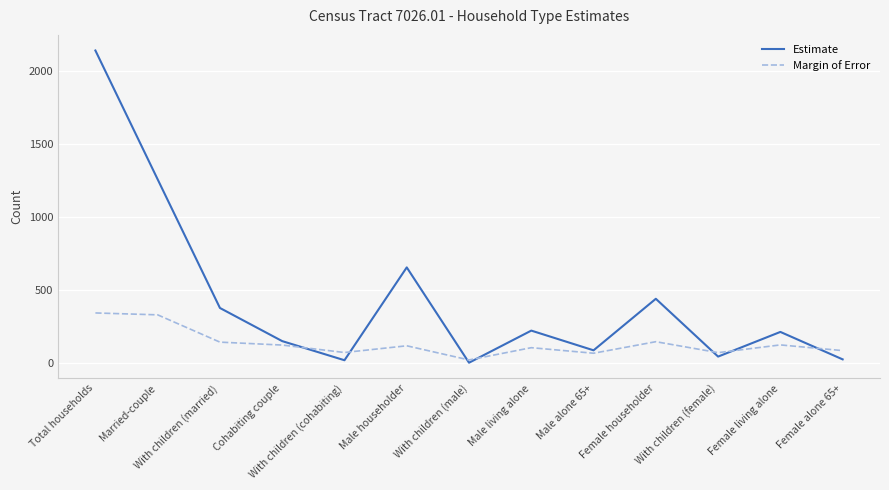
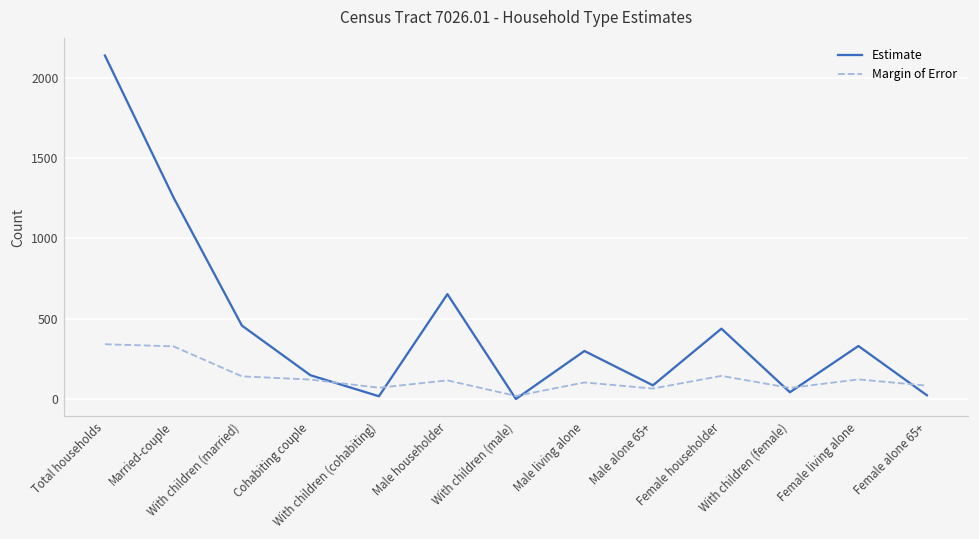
  {
    "Estimate": {
      "Total households": 2140,
      "Married-couple": 1260,
-     "With children (married)": 380,
+     "With children (married)": 460,
      "Cohabiting couple": 150,
      "With children (cohabiting)": 20,
      "Male householder": 650,
      "With children (male)": 0,
-     "Male living alone": 220,
+     "Male living alone": 300,
      "Male alone 65+": 90,
      "Female householder": 440,
      "With children (female)": 40,
-     "Female living alone": 210,
+     "Female living alone": 330,
      "Female alone 65+": 20
    },
    "Margin of Error": {
      "Total households": 340,
      "Married-couple": 330,
      "With children (married)": 140,
      "Cohabiting couple": 120,
      "With children (cohabiting)": 70,
      "Male householder": 120,
      "With children (male)": 20,
      "Male living alone": 100,
      "Male alone 65+": 70,
      "Female householder": 140,
      "With children (female)": 70,
      "Female living alone": 120,
      "Female alone 65+": 80
    }
  }
